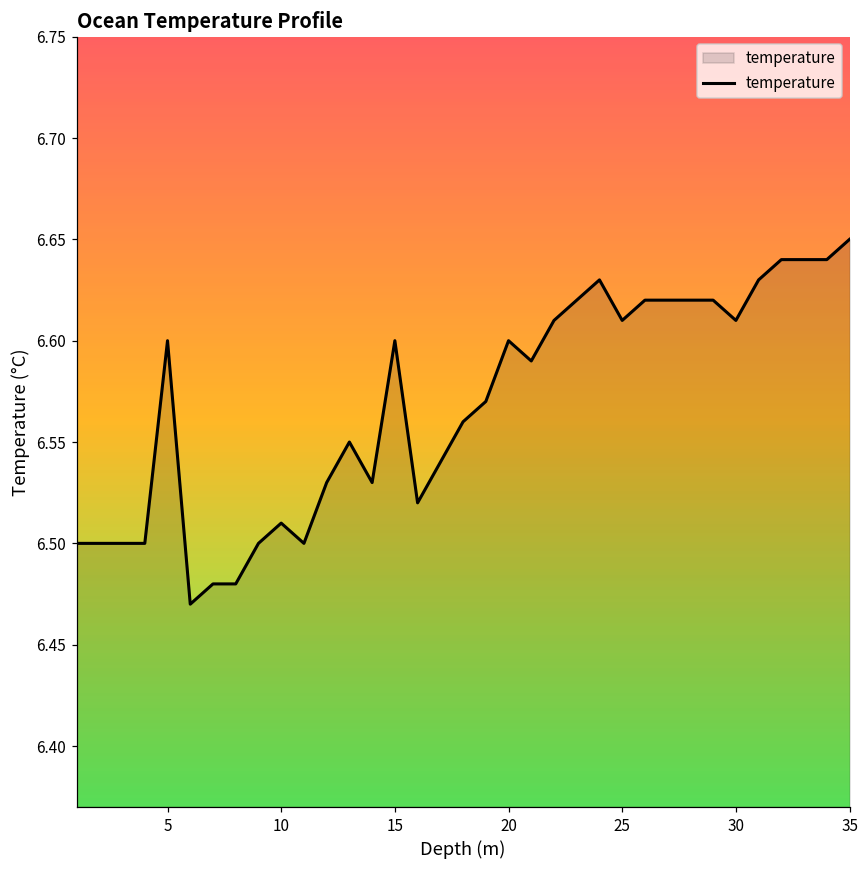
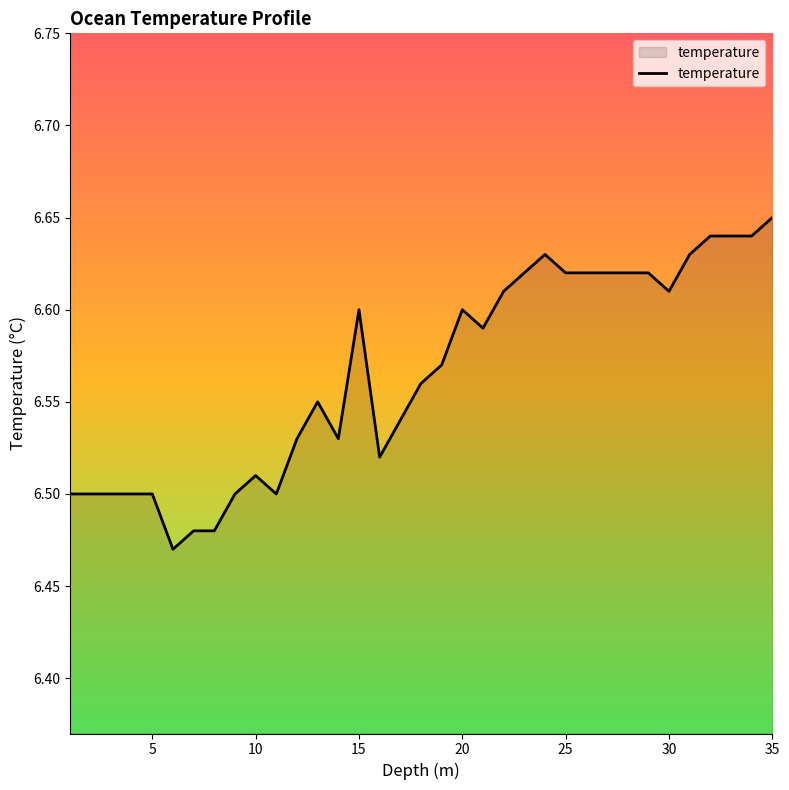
  {
-   "5": 6.6,
+   "5": 6.5,
    "10": 6.51,
    "15": 6.60,
    "20": 6.60,
-   "25": 6.61,
+   "25": 6.62,
    "30": 6.61,
    "35": 6.65
  }
